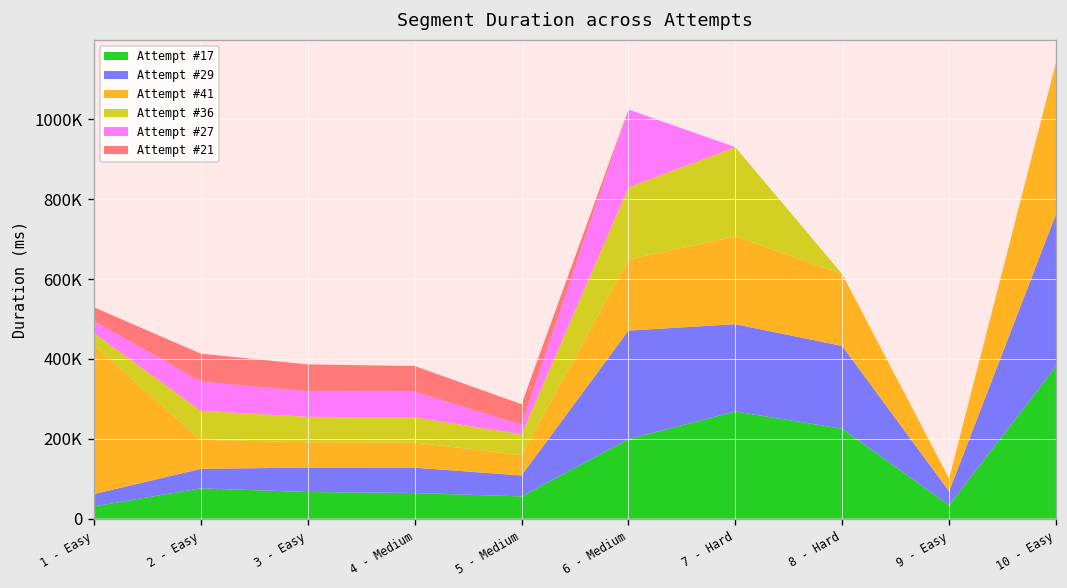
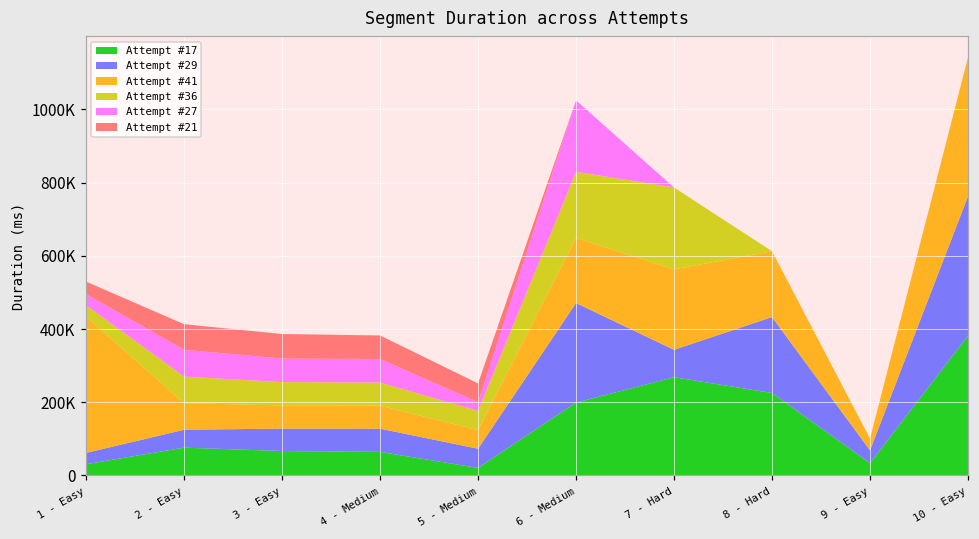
  {
    "Attempt #17": {
      "1 - Easy": 30000,
      "2 - Easy": 80000,
      "3 - Easy": 70000,
      "4 - Medium": 60000,
-     "5 - Medium": 60000,
+     "5 - Medium": 20000,
      "6 - Medium": 200000,
      "7 - Hard": 270000,
      "8 - Hard": 230000,
      "9 - Easy": 30000,
      "10 - Easy": 380000
    },
    "Attempt #29": {
      "1 - Easy": 30000,
      "2 - Easy": 50000,
      "3 - Easy": 60000,
      "4 - Medium": 60000,
      "5 - Medium": 50000,
      "6 - Medium": 270000,
-     "7 - Hard": 220000,
+     "7 - Hard": 70000,
      "8 - Hard": 210000,
      "9 - Easy": 30000,
      "10 - Easy": 380000
    },
    "Attempt #41": {
      "1 - Easy": 370000,
      "2 - Easy": 70000,
      "3 - Easy": 60000,
      "4 - Medium": 60000,
      "5 - Medium": 50000,
      "6 - Medium": 180000,
      "7 - Hard": 220000
    },
    "Attempt #36": {
      "1 - Easy": 30000,
      "2 - Easy": 70000,
      "3 - Easy": 60000,
      "4 - Medium": 60000,
      "5 - Medium": 50000,
      "6 - Medium": 180000
    },
    "Attempt #27": {
      "1 - Easy": 30000,
      "2 - Easy": 70000,
      "3 - Easy": 60000,
      "4 - Medium": 60000,
      "5 - Medium": 20000
    },
    "Attempt #21": {
      "1 - Easy": 30000,
      "2 - Easy": 70000,
      "3 - Easy": 70000,
      "4 - Medium": 60000,
      "5 - Medium": 50000
    }
  }
